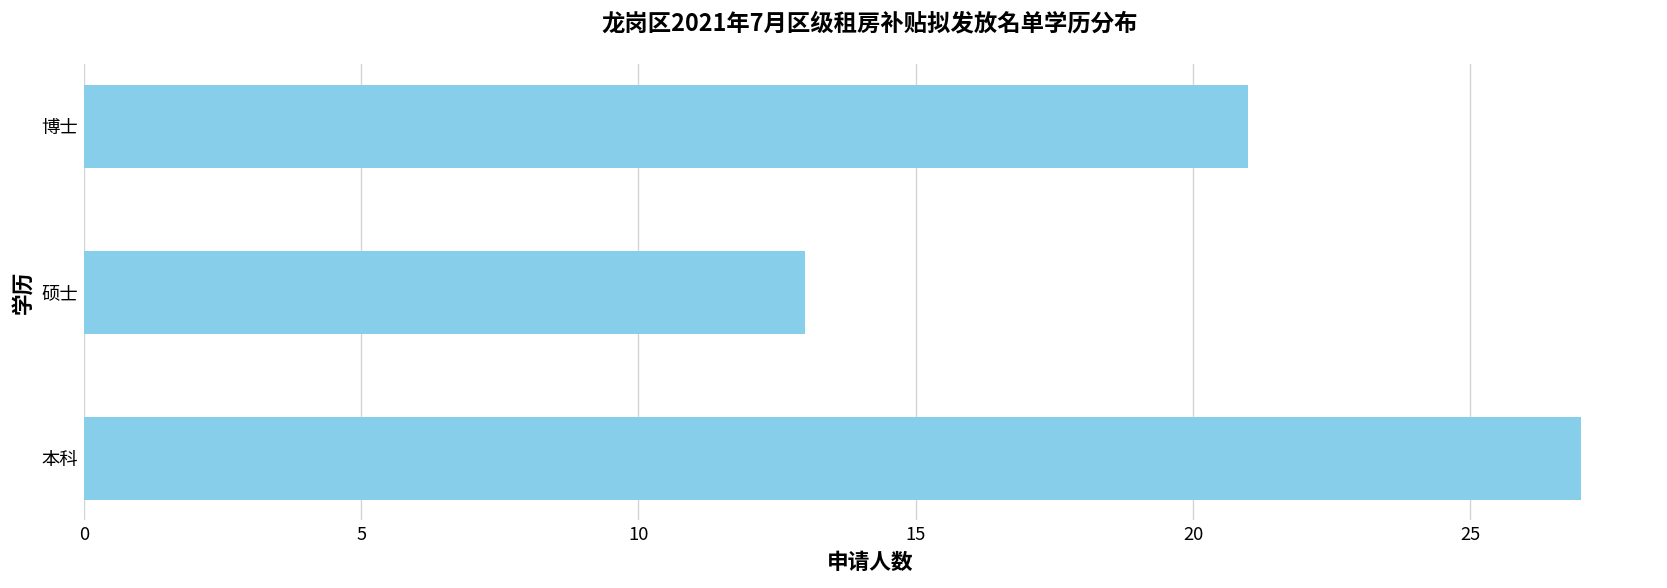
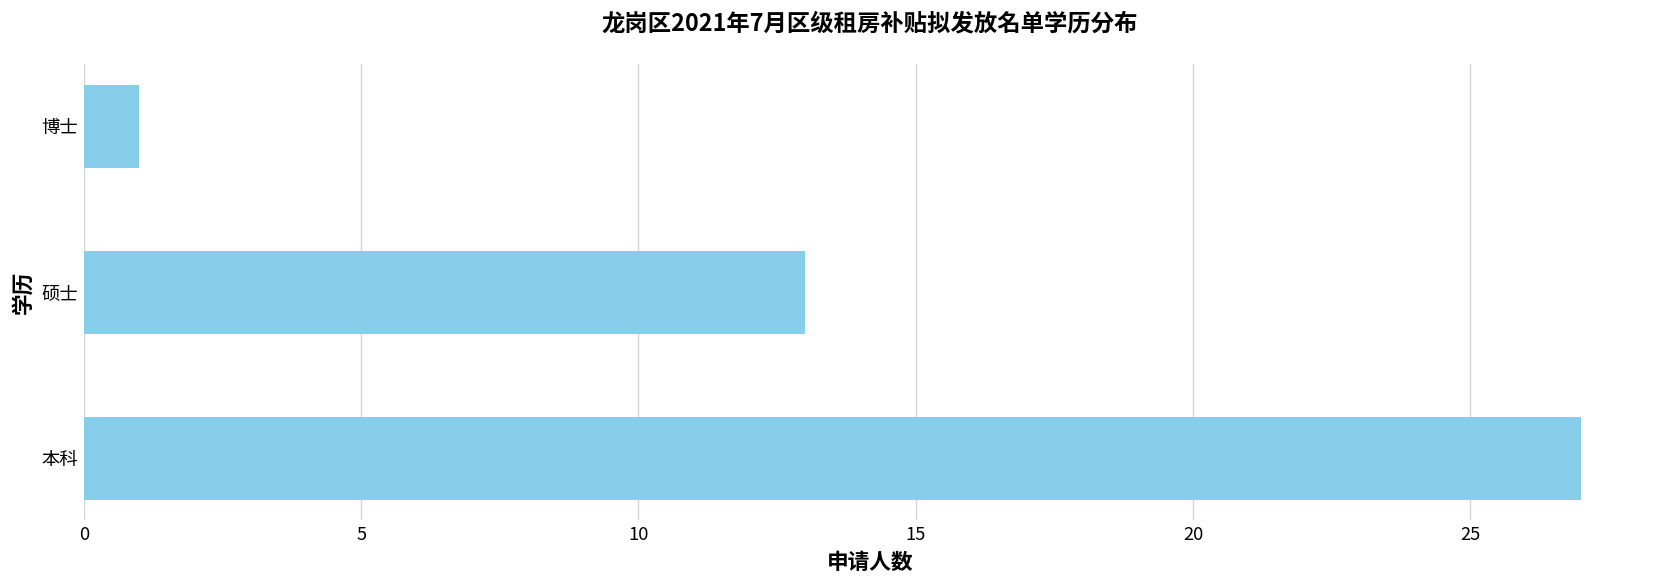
  {
-   "博士": 21,
+   "博士": 1,
    "硕士": 13,
    "本科": 27
  }
